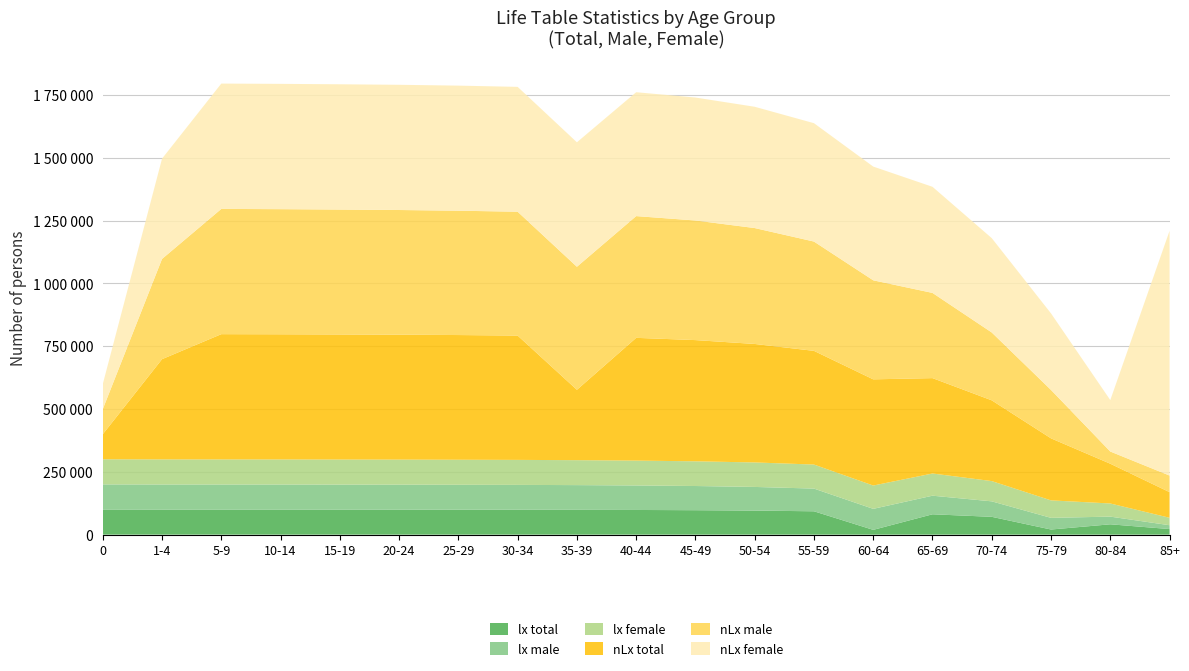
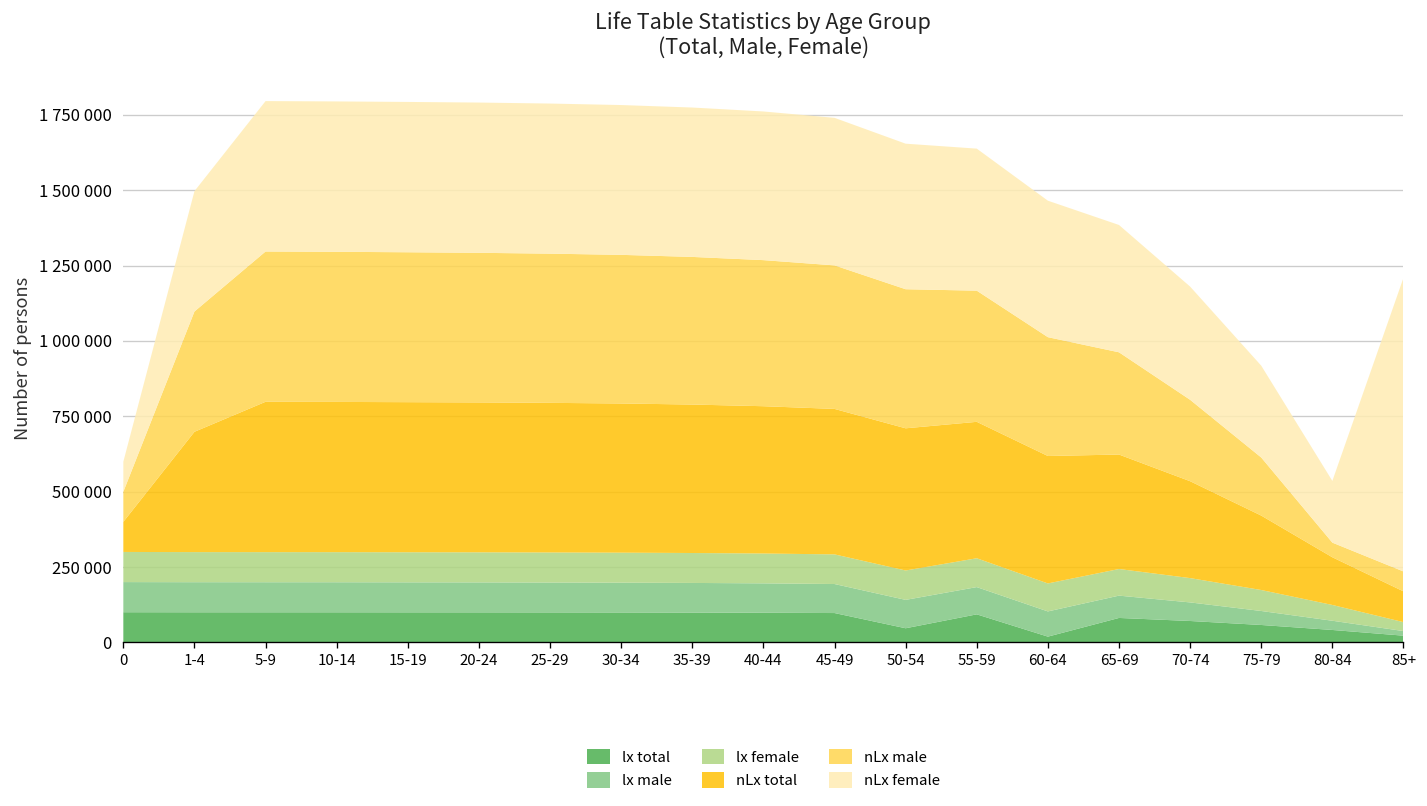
  {
    "lx total": {
      "0": 100000,
      "1-4": 100000,
      "5-9": 100000,
      "10-14": 100000,
      "15-19": 100000,
      "20-24": 100000,
      "25-29": 100000,
      "30-34": 100000,
      "35-39": 100000,
      "40-44": 100000,
      "45-49": 100000,
-     "50-54": 100000,
+     "50-54": 50000,
      "55-59": 90000,
      "60-64": 20000,
      "65-69": 80000,
      "70-74": 70000,
-     "75-79": 20000,
+     "75-79": 60000,
      "80-84": 40000,
      "85+": 20000
    },
    "nLx total": {
      "0": 100000,
      "1-4": 400000,
      "5-9": 500000,
      "10-14": 500000,
      "15-19": 500000,
      "20-24": 500000,
      "25-29": 500000,
      "30-34": 500000,
-     "35-39": 280000,
+     "35-39": 490000,
      "40-44": 490000,
      "45-49": 480000,
      "50-54": 470000,
      "55-59": 450000,
      "60-64": 420000,
      "65-69": 380000,
      "70-74": 320000,
      "75-79": 250000,
      "80-84": 160000,
      "85+": 100000
    },
    "nLx male": {
      "0": 100000,
      "1-4": 400000,
      "5-9": 500000,
      "10-14": 500000,
      "15-19": 500000,
      "20-24": 500000,
      "25-29": 500000,
      "30-34": 490000,
      "35-39": 490000,
      "40-44": 480000,
      "45-49": 480000,
      "50-54": 460000,
      "55-59": 440000,
      "60-64": 390000,
      "65-69": 340000,
      "70-74": 270000,
      "75-79": 190000,
      "80-84": 50000,
      "85+": 70000
    },
    "nLx female": {
      "0": 100000,
      "1-4": 400000,
      "5-9": 500000,
      "10-14": 500000,
      "15-19": 500000,
      "20-24": 500000,
      "25-29": 500000,
      "30-34": 500000,
      "35-39": 500000,
      "40-44": 490000,
      "45-49": 490000,
      "50-54": 480000,
      "55-59": 470000,
      "60-64": 450000,
      "65-69": 420000,
      "70-74": 380000,
      "75-79": 300000,
      "80-84": 200000,
      "85+": 970000
    }
  }
